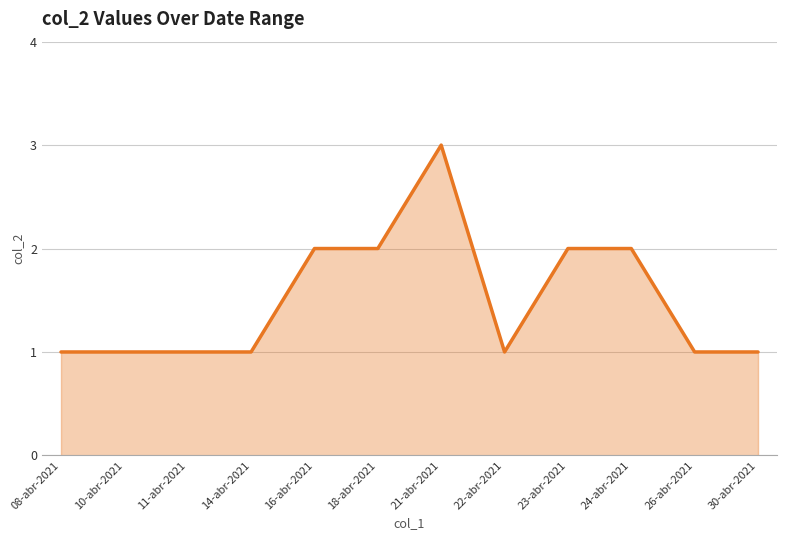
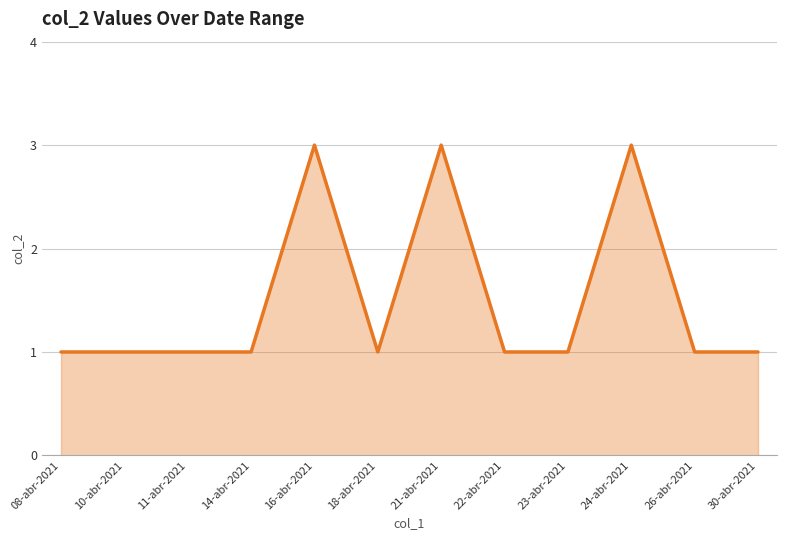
  {
    "08-abr-2021": 1,
    "10-abr-2021": 1,
    "11-abr-2021": 1,
    "14-abr-2021": 1,
-   "16-abr-2021": 2,
-   "18-abr-2021": 2,
+   "16-abr-2021": 3,
+   "18-abr-2021": 1,
    "21-abr-2021": 3,
    "22-abr-2021": 1,
-   "23-abr-2021": 2,
-   "24-abr-2021": 2,
+   "23-abr-2021": 1,
+   "24-abr-2021": 3,
    "26-abr-2021": 1,
    "30-abr-2021": 1
  }
